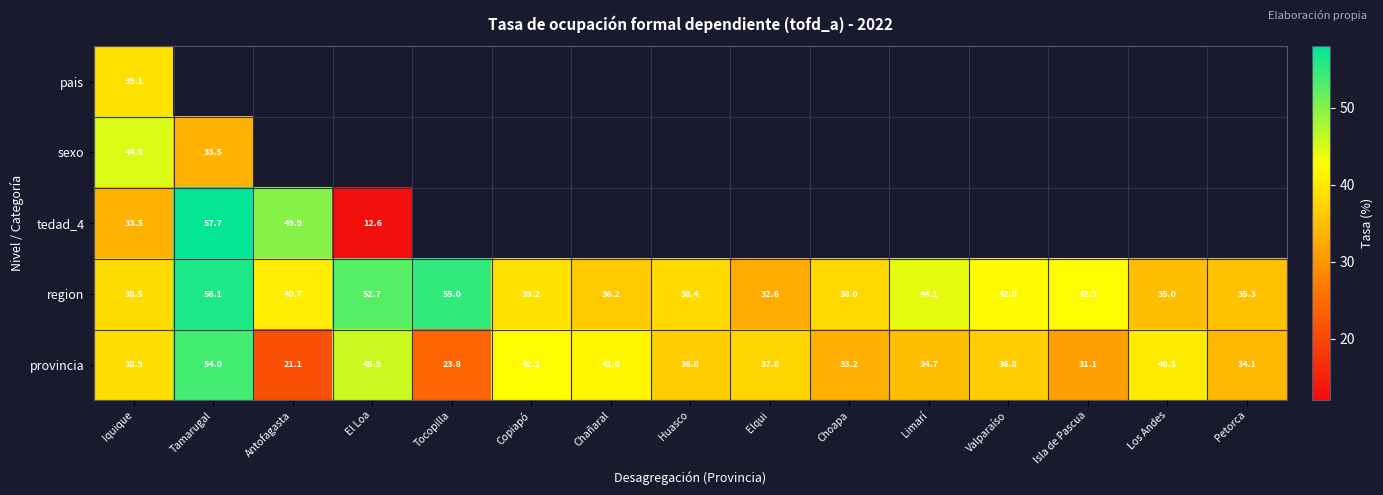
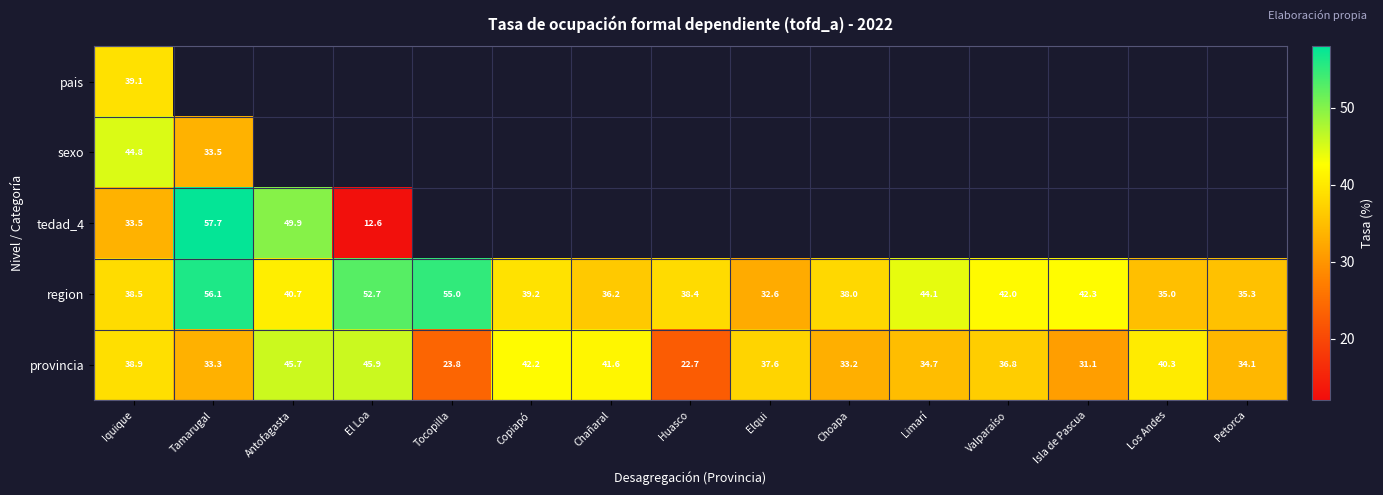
  {
    "pais": {
      "Iquique": 39.1
    },
    "sexo": {
      "Iquique": 44.8,
      "Tamarugal": 33.5
    },
    "tedad_4": {
      "Iquique": 33.5,
      "Tamarugal": 57.7,
      "Antofagasta": 49.9,
      "El Loa": 12.6
    },
    "region": {
      "Iquique": 38.5,
      "Tamarugal": 56.1,
      "Antofagasta": 40.7,
      "El Loa": 52.7,
      "Tocopilla": 55.0,
      "Copiapó": 39.2,
      "Chañaral": 36.2,
      "Huasco": 38.4,
      "Elqui": 32.6,
      "Choapa": 38.0,
      "Limarí": 44.1,
      "Valparaíso": 42.0,
      "Isla de Pascua": 42.3,
      "Los Andes": 35.0,
      "Petorca": 35.3
    },
    "provincia": {
      "Iquique": 38.9,
-     "Tamarugal": 54.0,
-     "Antofagasta": 21.1,
+     "Tamarugal": 33.3,
+     "Antofagasta": 45.7,
      "El Loa": 45.9,
      "Tocopilla": 23.8,
      "Copiapó": 42.2,
      "Chañaral": 41.6,
-     "Huasco": 36.8,
+     "Huasco": 22.7,
      "Elqui": 37.6,
      "Choapa": 33.2,
      "Limarí": 34.7,
      "Valparaíso": 36.8,
      "Isla de Pascua": 31.1,
      "Los Andes": 40.3,
      "Petorca": 34.1
    }
  }
